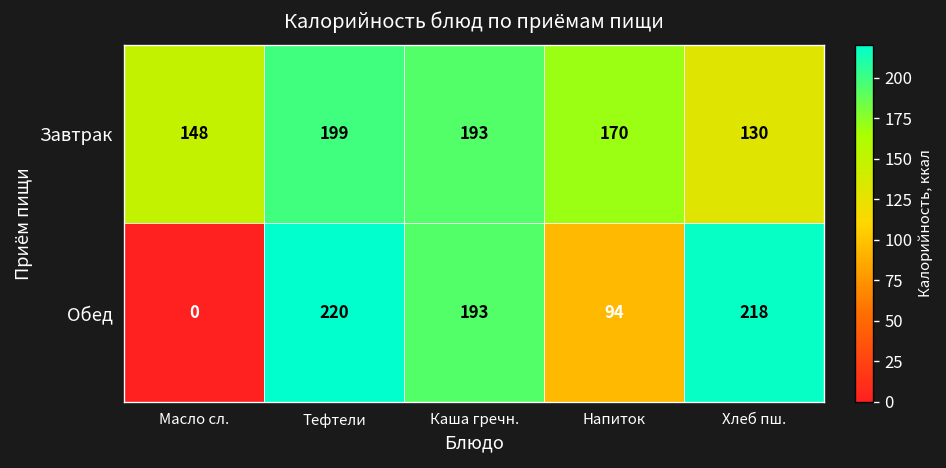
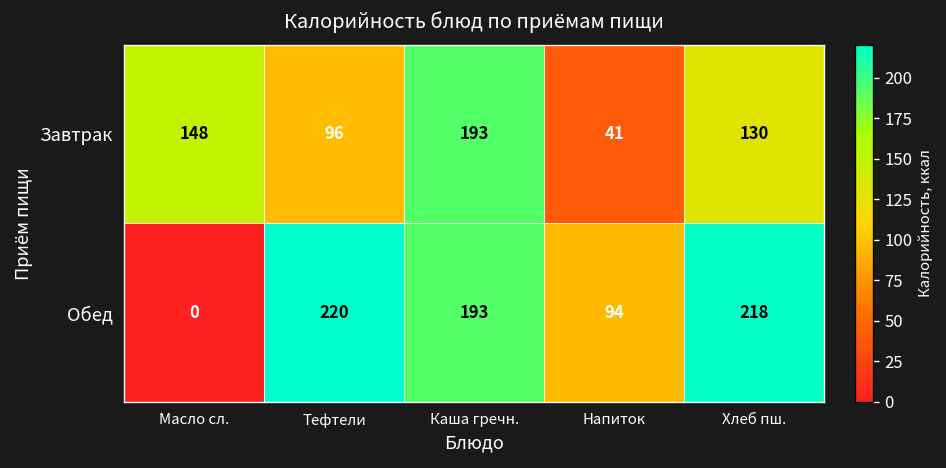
  {
    "Завтрак": {
      "Масло сл.": 148,
-     "Тефтели": 199,
+     "Тефтели": 96,
      "Каша гречн.": 193,
-     "Напиток": 170,
+     "Напиток": 41,
      "Хлеб пш.": 130
    },
    "Обед": {
      "Масло сл.": 0,
      "Тефтели": 220,
      "Каша гречн.": 193,
      "Напиток": 94,
      "Хлеб пш.": 218
    }
  }
